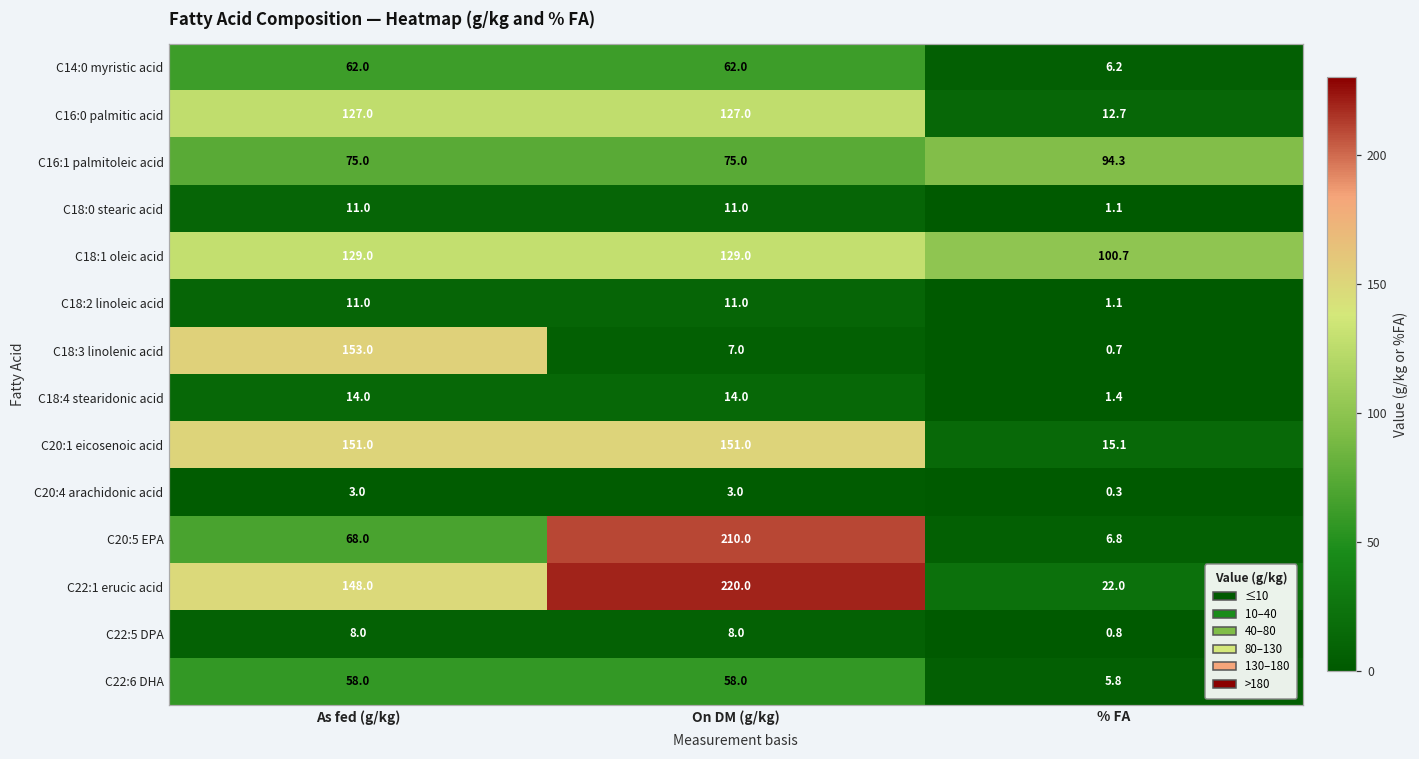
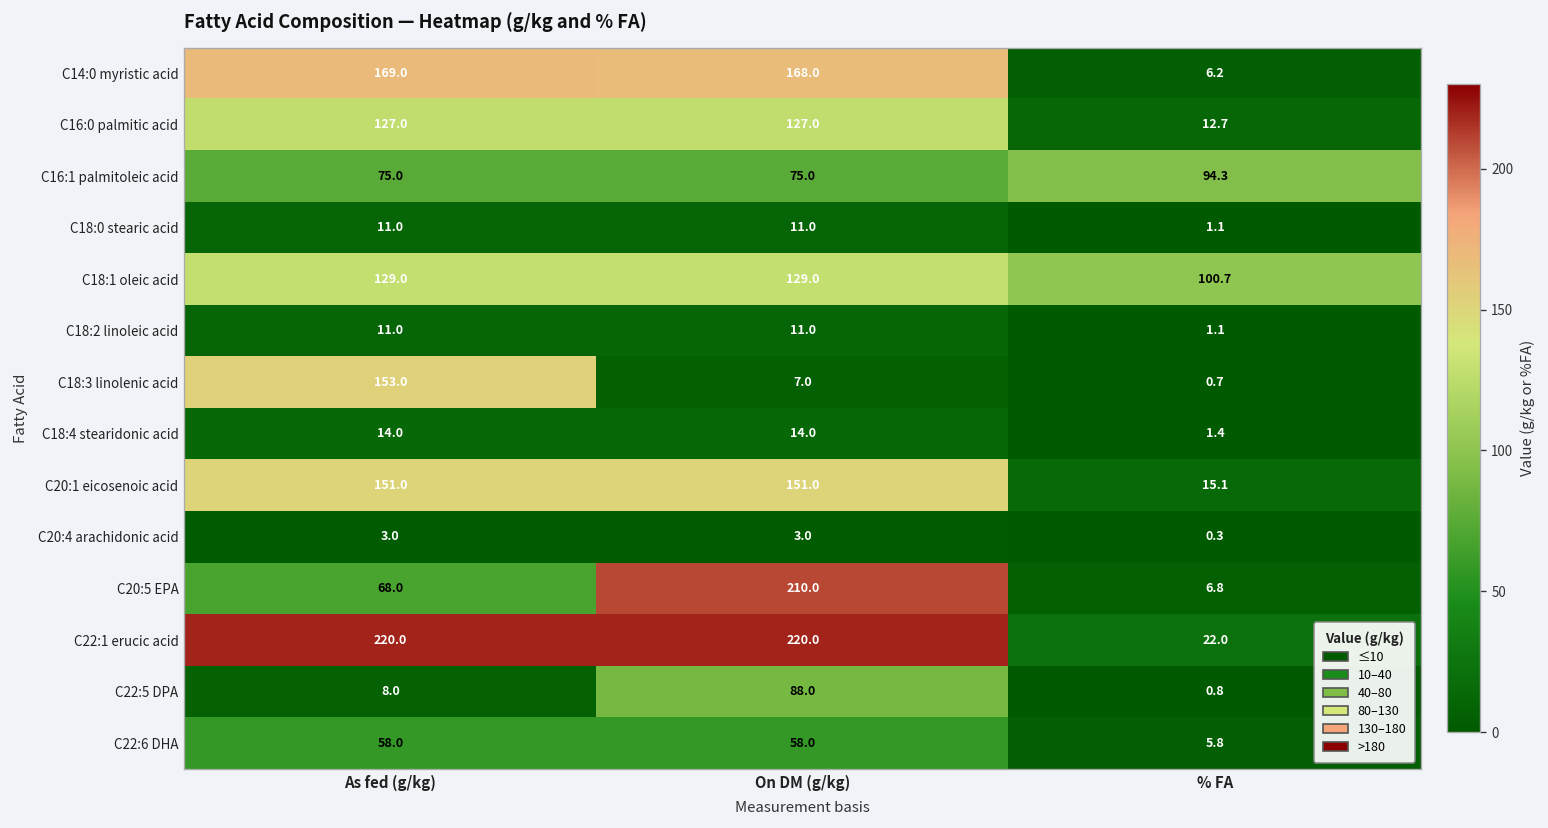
  {
    "C14:0 myristic acid": {
-     "As fed (g/kg)": 62.0,
-     "On DM (g/kg)": 62.0,
+     "As fed (g/kg)": 169.0,
+     "On DM (g/kg)": 168.0,
      "% FA": 6.2
    },
    "C16:0 palmitic acid": {
      "As fed (g/kg)": 127.0,
      "On DM (g/kg)": 127.0,
      "% FA": 12.7
    },
    "C16:1 palmitoleic acid": {
      "As fed (g/kg)": 75.0,
      "On DM (g/kg)": 75.0,
      "% FA": 94.3
    },
    "C18:0 stearic acid": {
      "As fed (g/kg)": 11.0,
      "On DM (g/kg)": 11.0,
      "% FA": 1.1
    },
    "C18:1 oleic acid": {
      "As fed (g/kg)": 129.0,
      "On DM (g/kg)": 129.0,
      "% FA": 100.7
    },
    "C18:2 linoleic acid": {
      "As fed (g/kg)": 11.0,
      "On DM (g/kg)": 11.0,
      "% FA": 1.1
    },
    "C18:3 linolenic acid": {
      "As fed (g/kg)": 153.0,
      "On DM (g/kg)": 7.0,
      "% FA": 0.7
    },
    "C18:4 stearidonic acid": {
      "As fed (g/kg)": 14.0,
      "On DM (g/kg)": 14.0,
      "% FA": 1.4
    },
    "C20:1 eicosenoic acid": {
      "As fed (g/kg)": 151.0,
      "On DM (g/kg)": 151.0,
      "% FA": 15.1
    },
    "C20:4 arachidonic acid": {
      "As fed (g/kg)": 3.0,
      "On DM (g/kg)": 3.0,
      "% FA": 0.3
    },
    "C20:5 EPA": {
      "As fed (g/kg)": 68.0,
      "On DM (g/kg)": 210.0,
      "% FA": 6.8
    },
    "C22:1 erucic acid": {
-     "As fed (g/kg)": 148.0,
+     "As fed (g/kg)": 220.0,
      "On DM (g/kg)": 220.0,
      "% FA": 22.0
    },
    "C22:5 DPA": {
      "As fed (g/kg)": 8.0,
-     "On DM (g/kg)": 8.0,
+     "On DM (g/kg)": 88.0,
      "% FA": 0.8
    },
    "C22:6 DHA": {
      "As fed (g/kg)": 58.0,
      "On DM (g/kg)": 58.0,
      "% FA": 5.8
    }
  }
